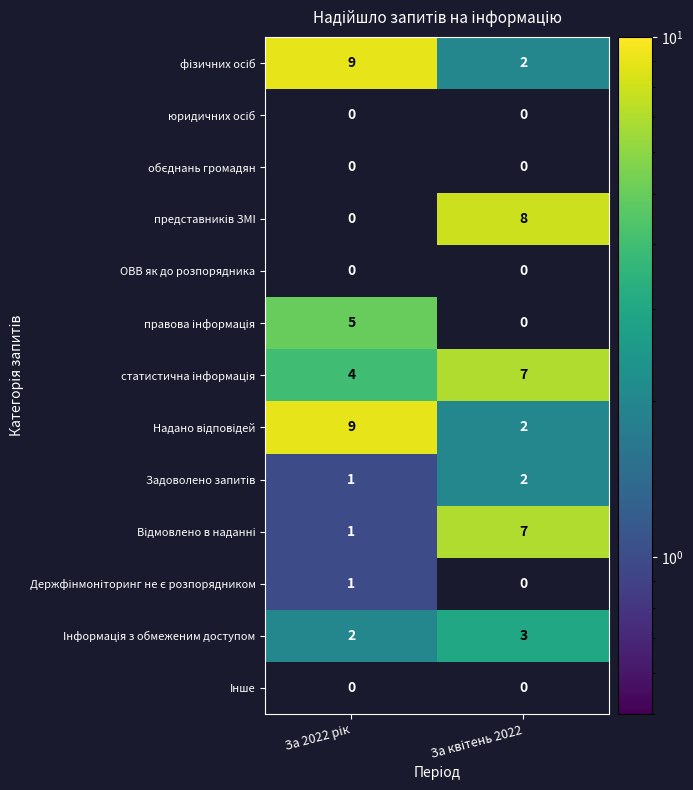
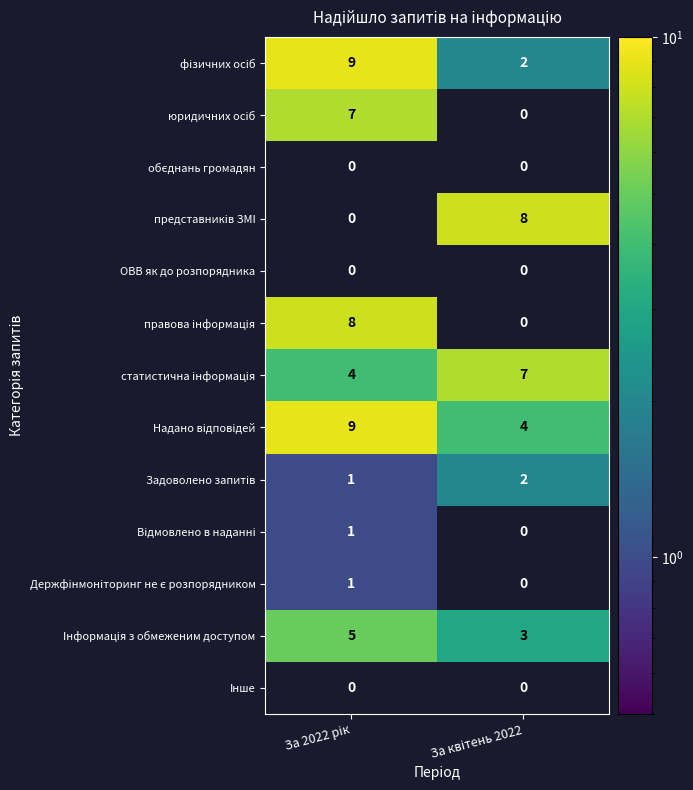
  {
    "фізичних осіб": {
      "За 2022 рік": 9,
      "За квітень 2022": 2
    },
    "юридичних осіб": {
-     "За 2022 рік": 0,
+     "За 2022 рік": 7,
      "За квітень 2022": 0
    },
    "обєднань громадян": {
      "За 2022 рік": 0,
      "За квітень 2022": 0
    },
    "представників ЗМІ": {
      "За 2022 рік": 0,
      "За квітень 2022": 8
    },
    "ОВВ як до розпорядника": {
      "За 2022 рік": 0,
      "За квітень 2022": 0
    },
    "правова інформація": {
-     "За 2022 рік": 5,
+     "За 2022 рік": 8,
      "За квітень 2022": 0
    },
    "статистична інформація": {
      "За 2022 рік": 4,
      "За квітень 2022": 7
    },
    "Надано відповідей": {
      "За 2022 рік": 9,
-     "За квітень 2022": 2
+     "За квітень 2022": 4
    },
    "Задоволено запитів": {
      "За 2022 рік": 1,
      "За квітень 2022": 2
    },
    "Відмовлено в наданні": {
      "За 2022 рік": 1,
-     "За квітень 2022": 7
+     "За квітень 2022": 0
    },
    "Держфінмоніторинг не є розпорядником": {
      "За 2022 рік": 1,
      "За квітень 2022": 0
    },
    "Інформація з обмеженим доступом": {
-     "За 2022 рік": 2,
+     "За 2022 рік": 5,
      "За квітень 2022": 3
    },
    "Інше": {
      "За 2022 рік": 0,
      "За квітень 2022": 0
    }
  }
